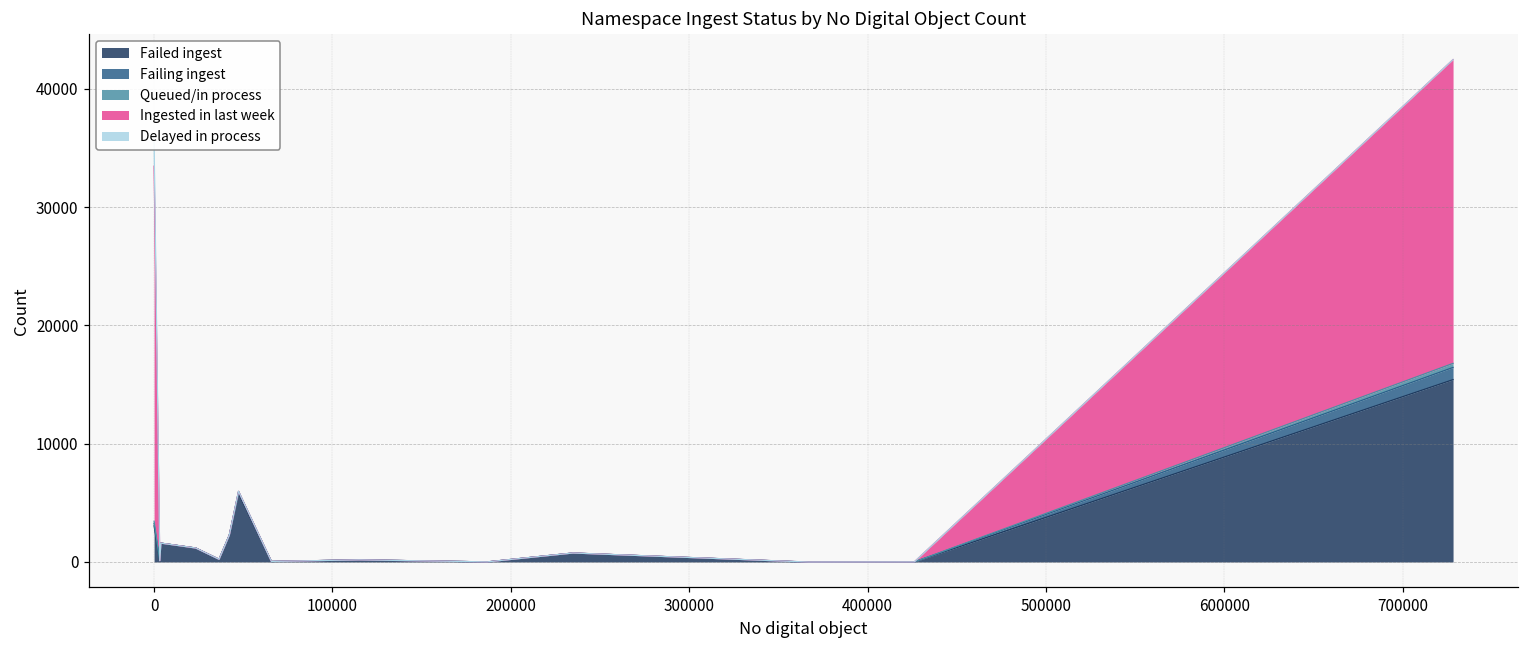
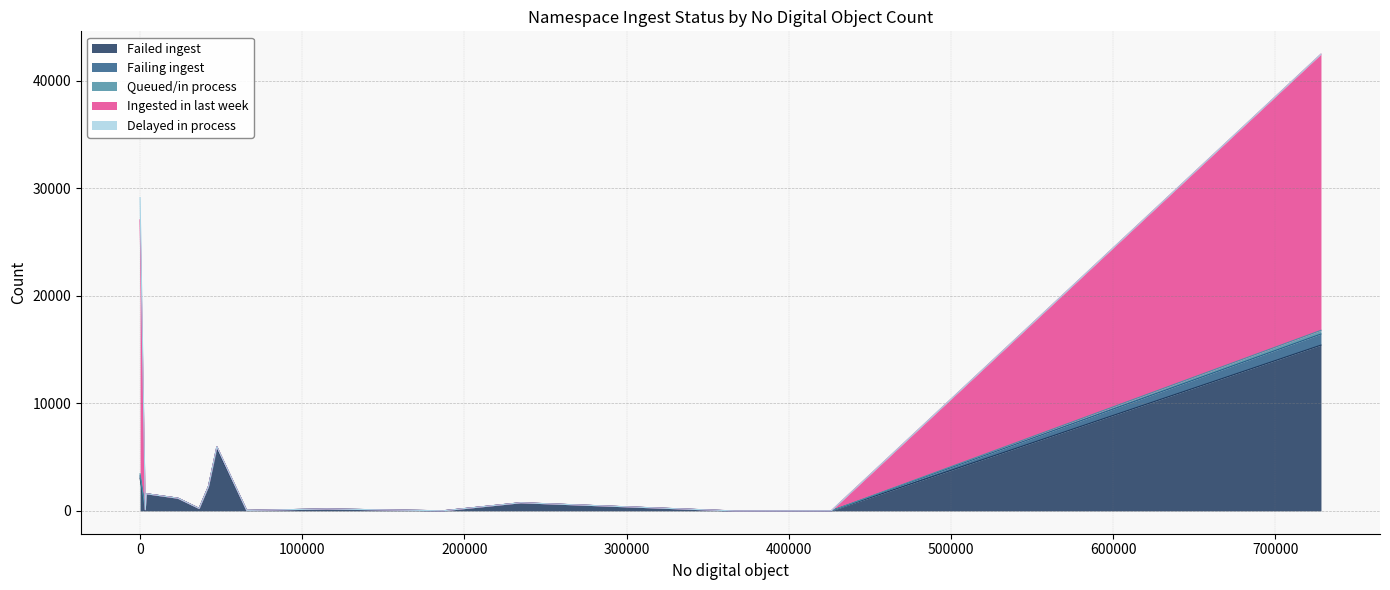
  {
    "Ingested in last week": {
-     "0": 30000
+     "0": 23600
    }
  }
